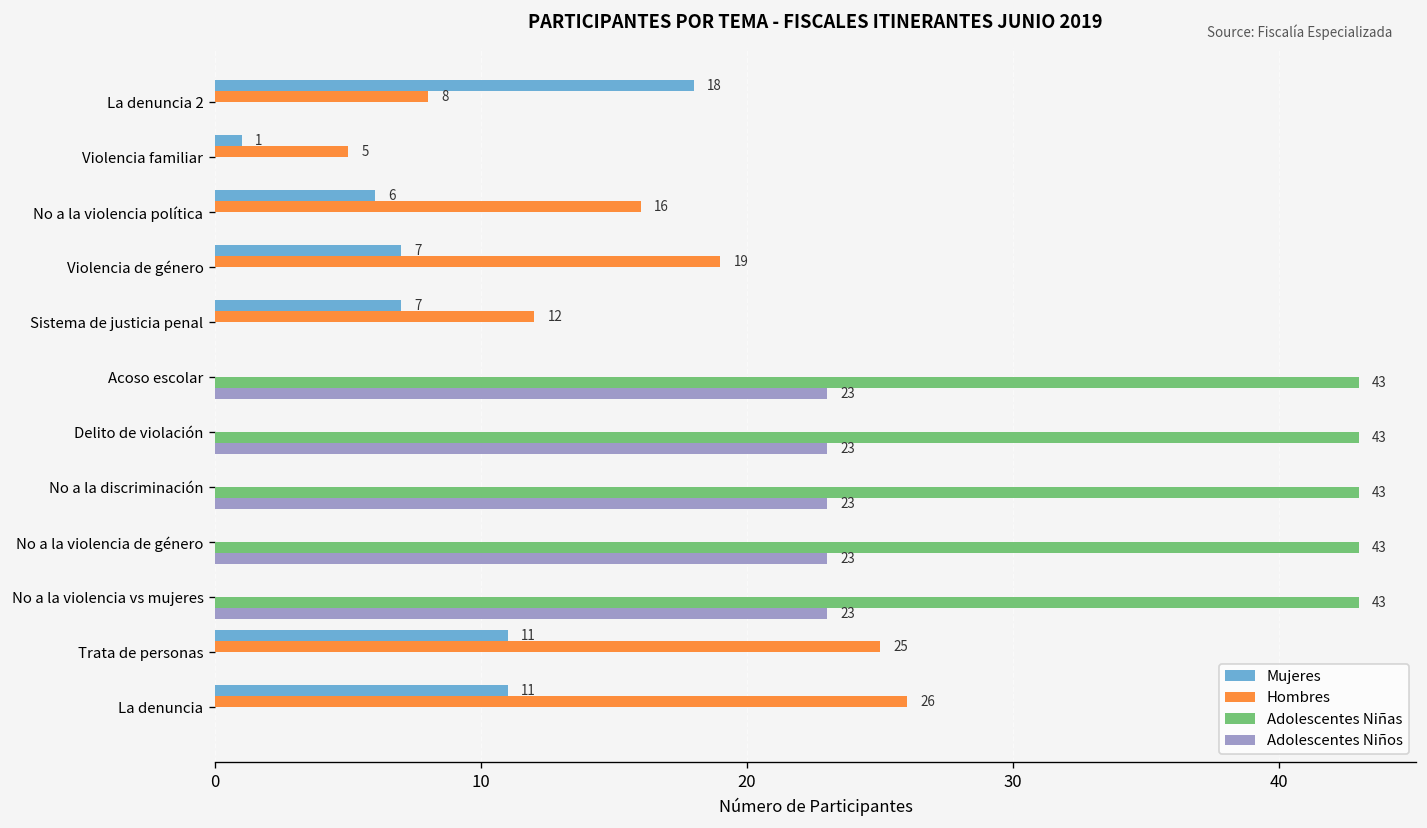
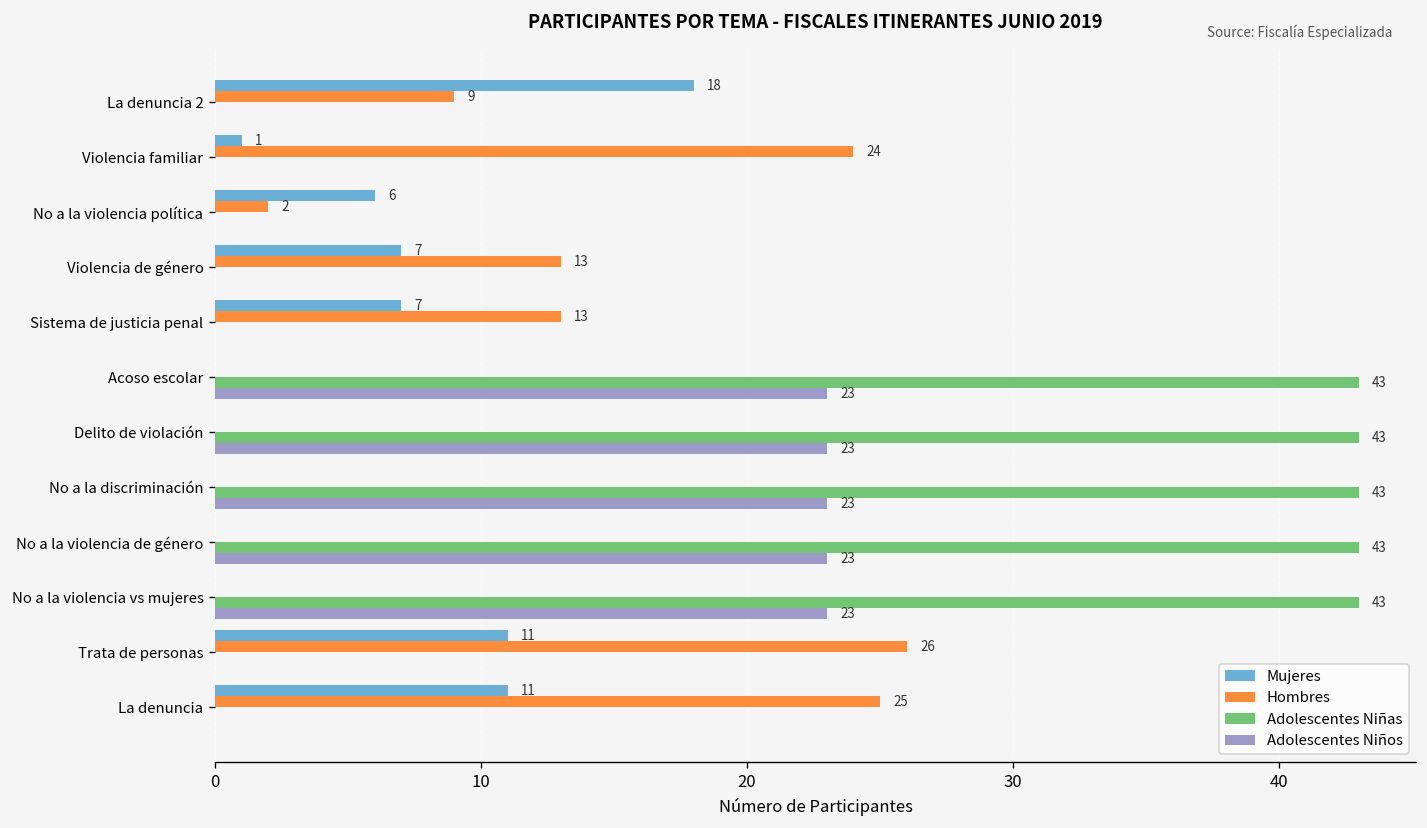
  {
    "Hombres": {
-     "La denuncia 2": 8,
-     "Violencia familiar": 5,
-     "No a la violencia política": 16,
-     "Violencia de género": 19,
-     "Sistema de justicia penal": 12,
-     "Trata de personas": 25,
-     "La denuncia": 26
+     "La denuncia 2": 9,
+     "Violencia familiar": 24,
+     "No a la violencia política": 2,
+     "Violencia de género": 13,
+     "Sistema de justicia penal": 13,
+     "Trata de personas": 26,
+     "La denuncia": 25
    },
    "Adolescentes Niñas": {
      "Acoso escolar": 43,
      "Delito de violación": 43,
      "No a la discriminación": 43,
      "No a la violencia de género": 43,
      "No a la violencia vs mujeres": 43
    }
  }
